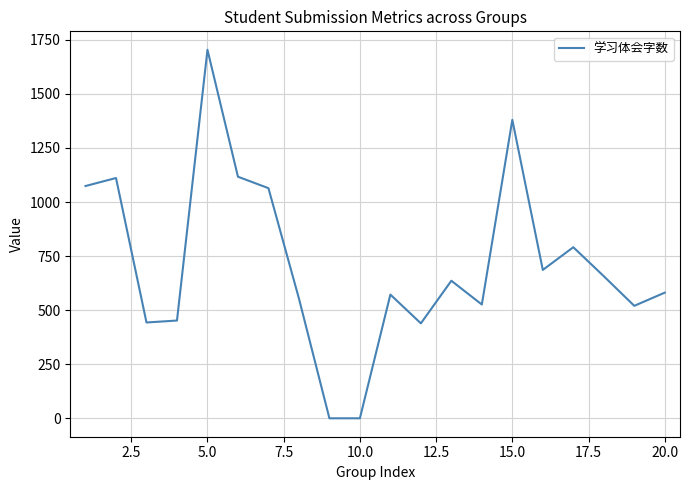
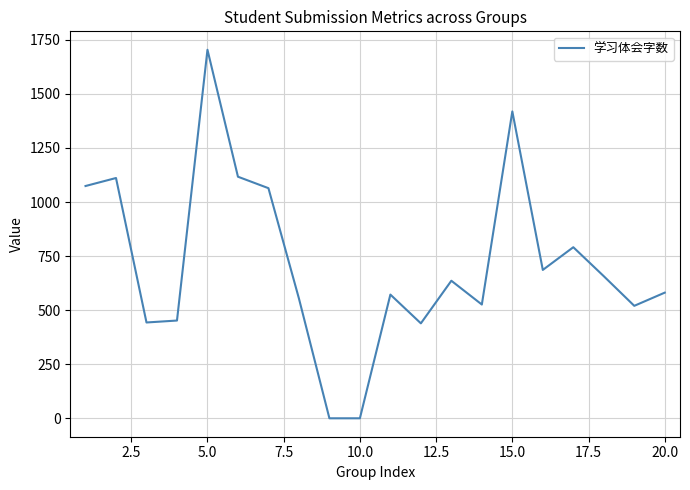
  {
    "5.0": 1700,
    "10.0": 0,
-   "15.0": 1380,
+   "15.0": 1420,
    "20.0": 580
  }
